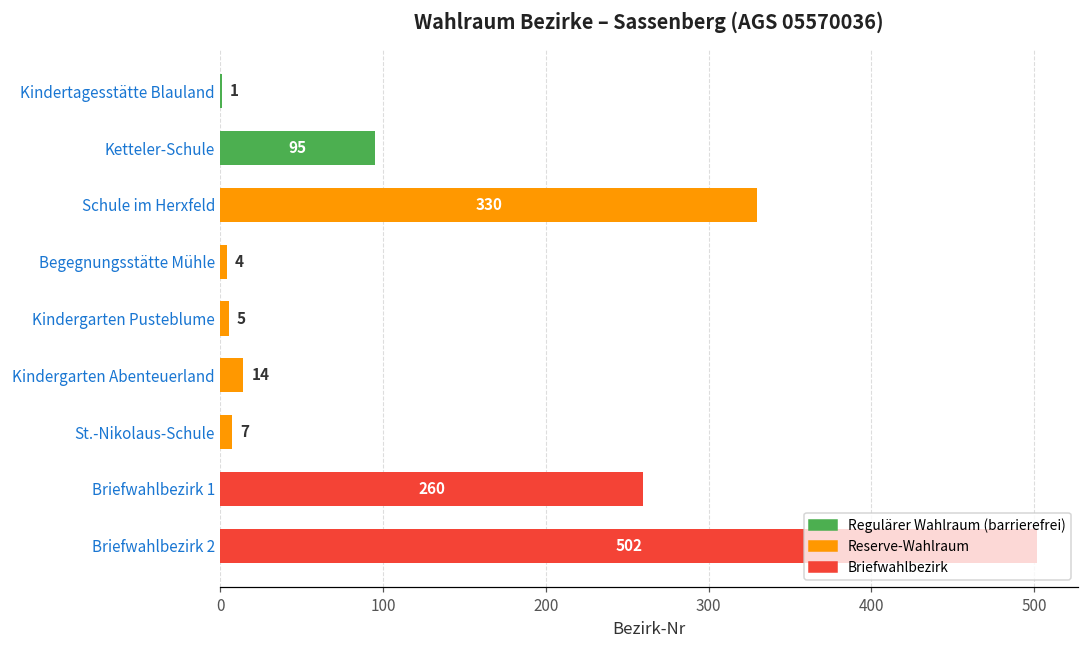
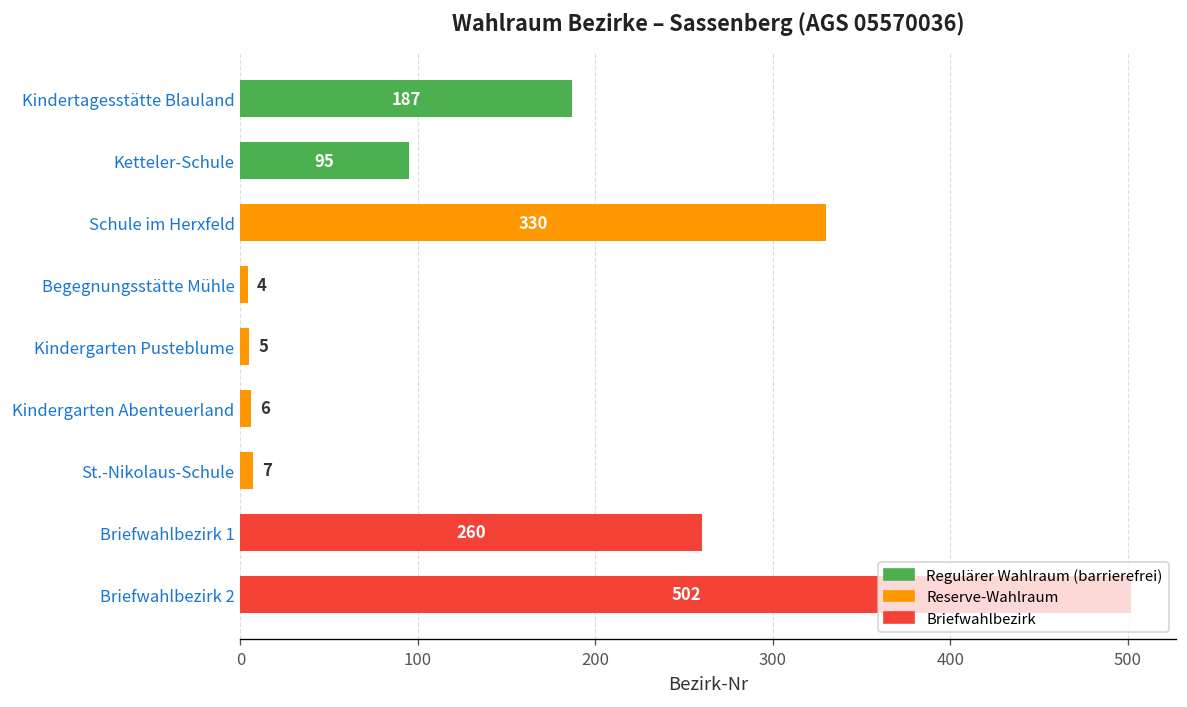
  {
-   "Kindertagesstätte Blauland": 1,
+   "Kindertagesstätte Blauland": 187,
    "Ketteler-Schule": 95,
    "Schule im Herxfeld": 330,
    "Begegnungsstätte Mühle": 4,
    "Kindergarten Pusteblume": 5,
-   "Kindergarten Abenteuerland": 14,
+   "Kindergarten Abenteuerland": 6,
    "St.-Nikolaus-Schule": 7,
    "Briefwahlbezirk 1": 260
  }
